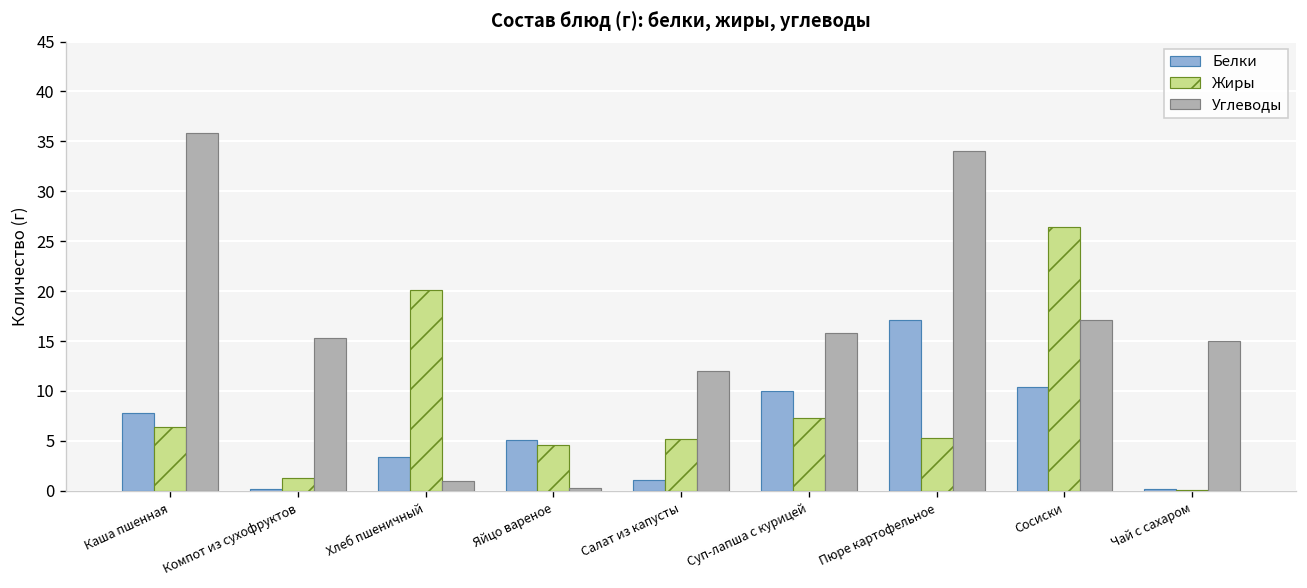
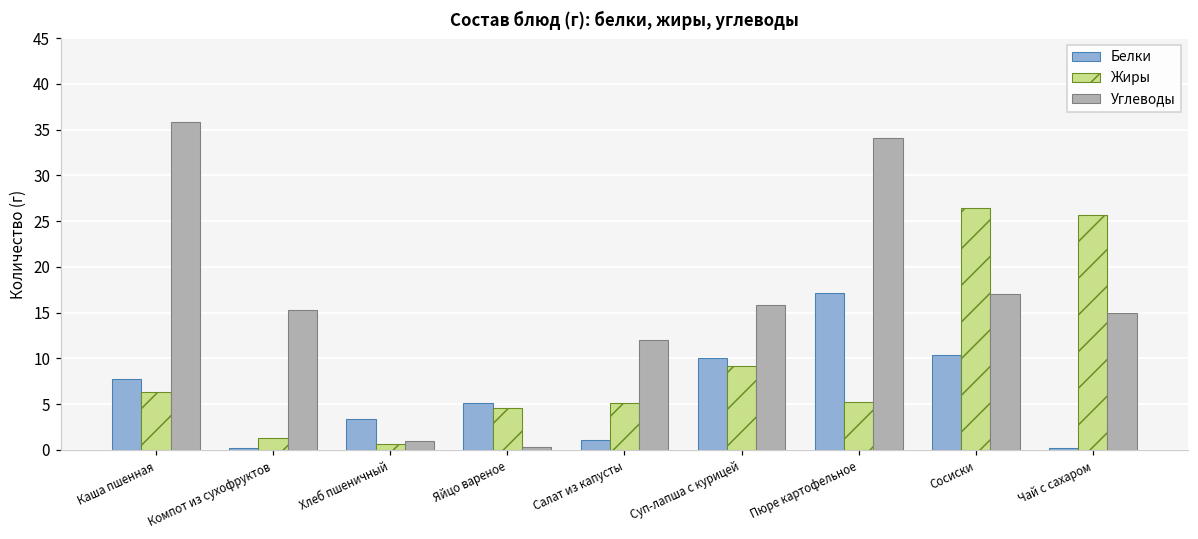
  {
    "Жиры": {
      "Каша пшенная": 6,
      "Компот из сухофруктов": 1,
-     "Хлеб пшеничный": 20,
+     "Хлеб пшеничный": 1,
      "Яйцо вареное": 5,
      "Салат из капусты": 5,
-     "Суп-лапша с курицей": 7,
+     "Суп-лапша с курицей": 9,
      "Пюре картофельное": 5,
      "Сосиски": 26,
-     "Чай с сахаром": 0
+     "Чай с сахаром": 26
    }
  }
